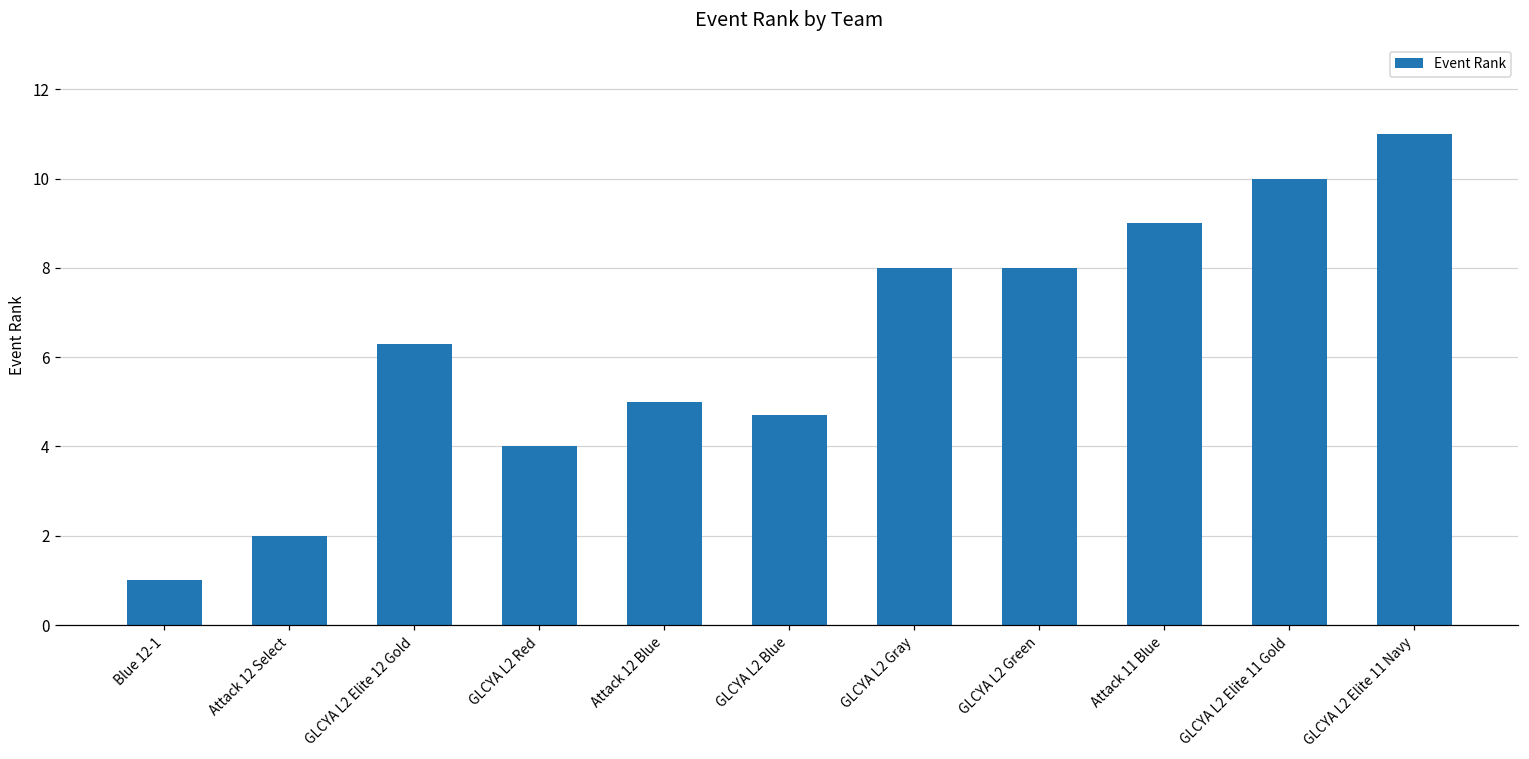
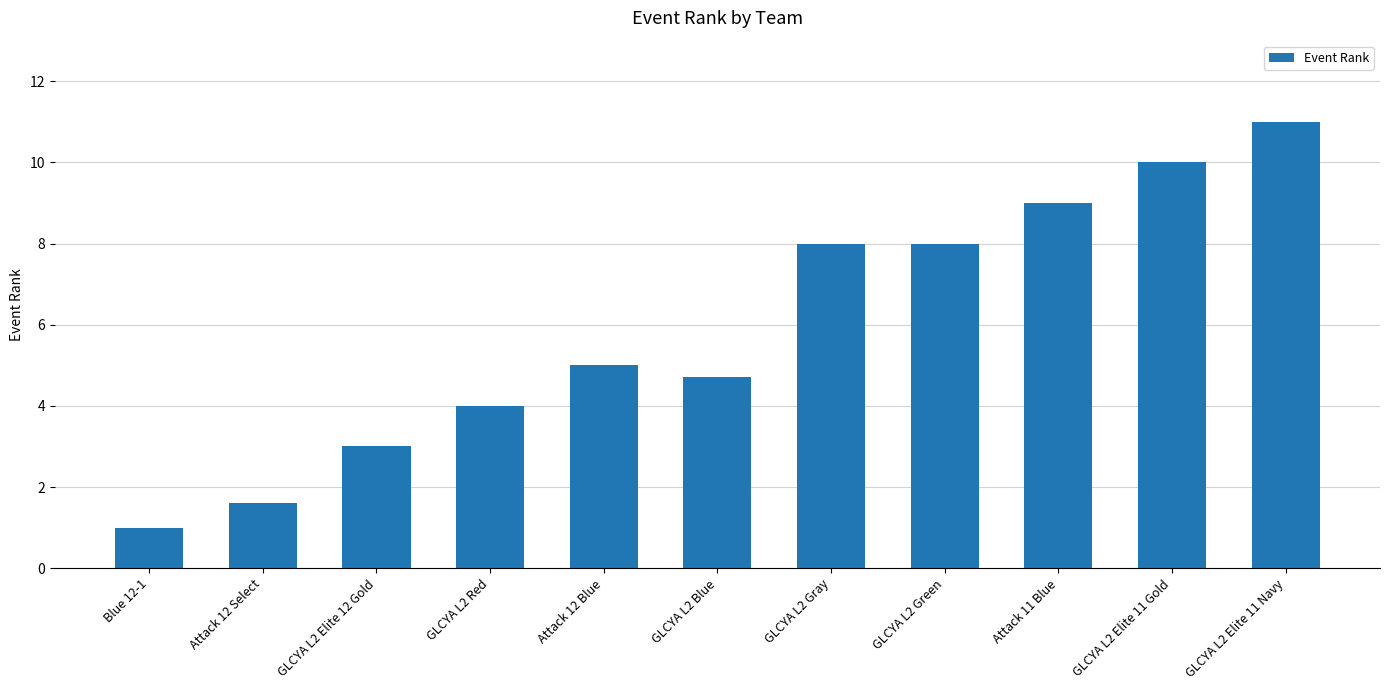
  {
    "Blue 12-1": 1.0,
-   "Attack 12 Select": 2.0,
-   "GLCYA L2 Elite 12 Gold": 6.3,
+   "Attack 12 Select": 1.6,
+   "GLCYA L2 Elite 12 Gold": 3.0,
    "GLCYA L2 Red": 4.0,
    "Attack 12 Blue": 5.0,
    "GLCYA L2 Blue": 4.7,
    "GLCYA L2 Gray": 8.0,
    "GLCYA L2 Green": 8.0,
    "Attack 11 Blue": 9.0,
    "GLCYA L2 Elite 11 Gold": 10.0,
    "GLCYA L2 Elite 11 Navy": 11.0
  }
